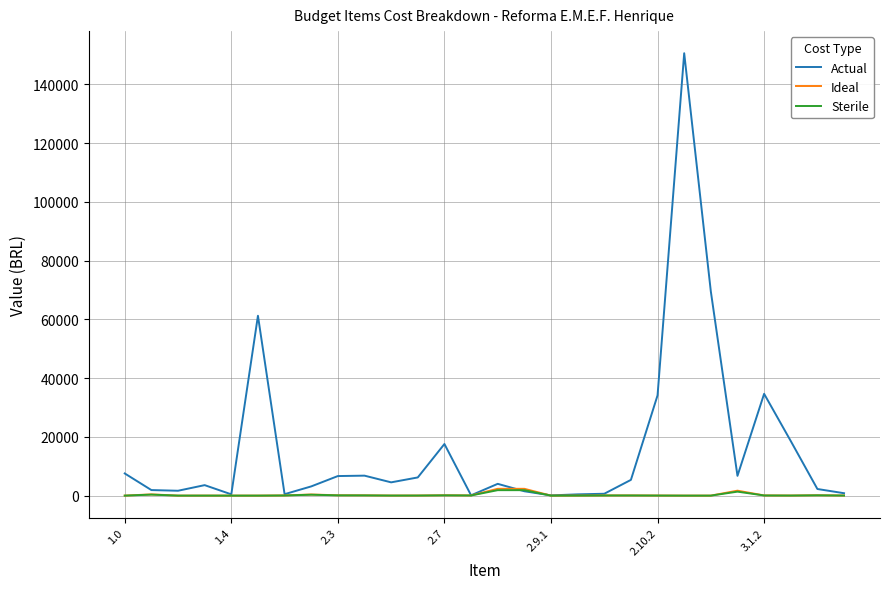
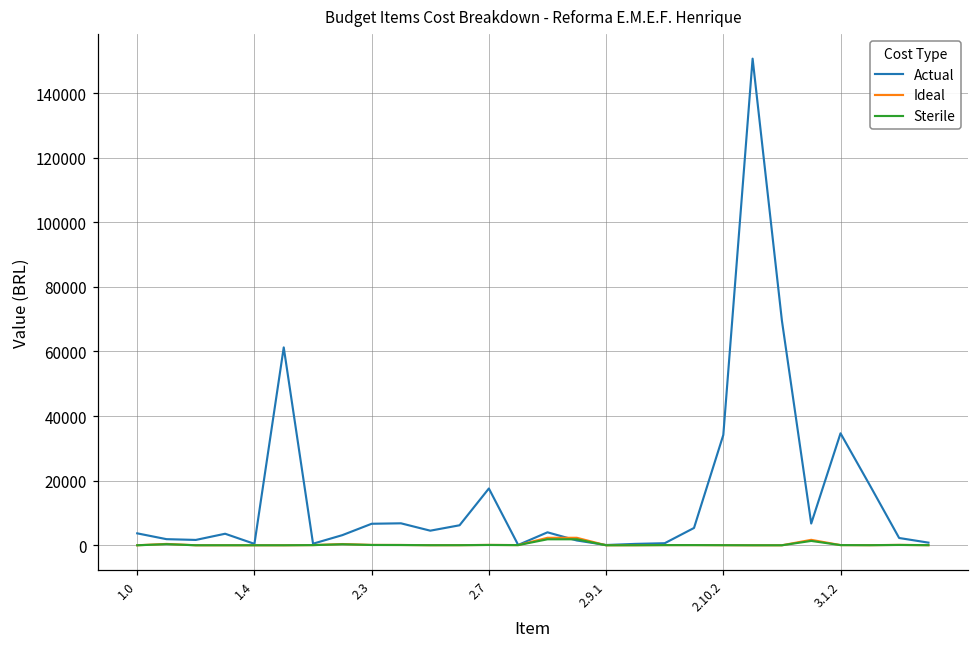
  {
    "Actual": {
-     "1.0": 8000,
+     "1.0": 4000,
      "2.3": 7000,
      "2.7": 18000,
      "2.10.2": 34000,
      "3.1.2": 35000
    }
  }
